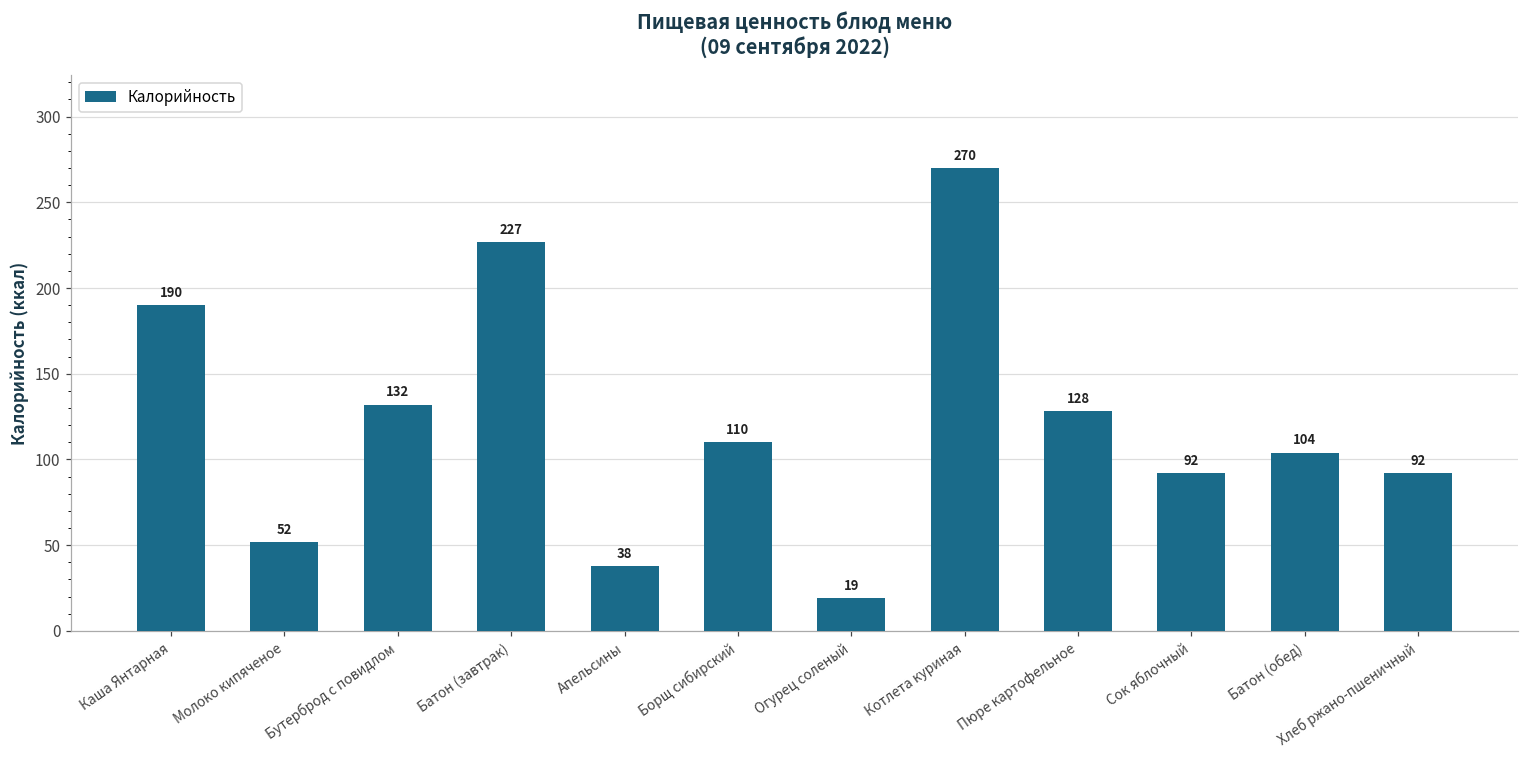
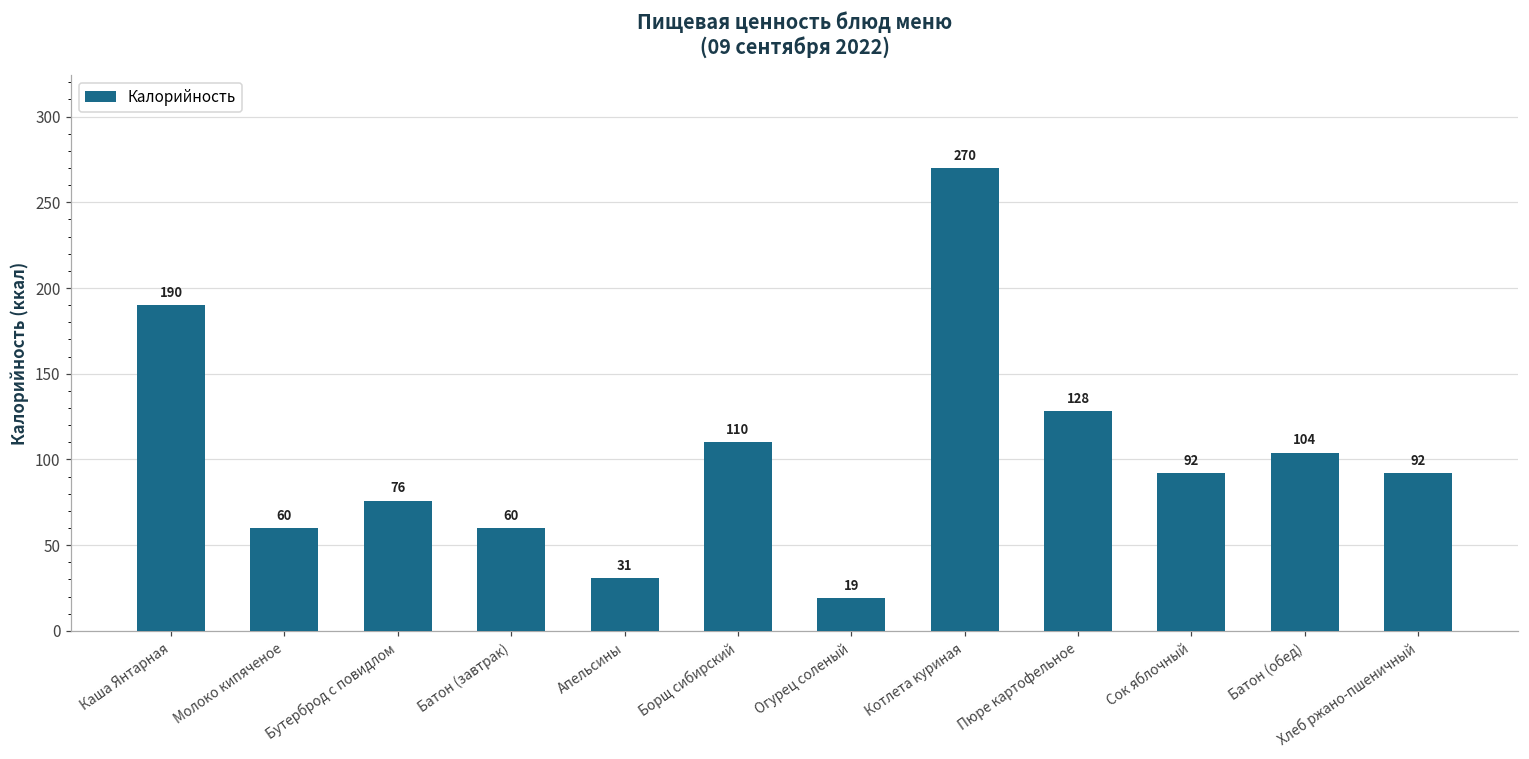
  {
    "Каша Янтарная": 190,
-   "Молоко кипяченое": 52,
-   "Бутерброд с повидлом": 132,
-   "Батон (завтрак)": 227,
-   "Апельсины": 38,
+   "Молоко кипяченое": 60,
+   "Бутерброд с повидлом": 76,
+   "Батон (завтрак)": 60,
+   "Апельсины": 31,
    "Борщ сибирский": 110,
    "Огурец соленый": 19,
    "Котлета куриная": 270,
    "Пюре картофельное": 128,
    "Сок яблочный": 92,
    "Батон (обед)": 104,
    "Хлеб ржано-пшеничный": 92
  }
